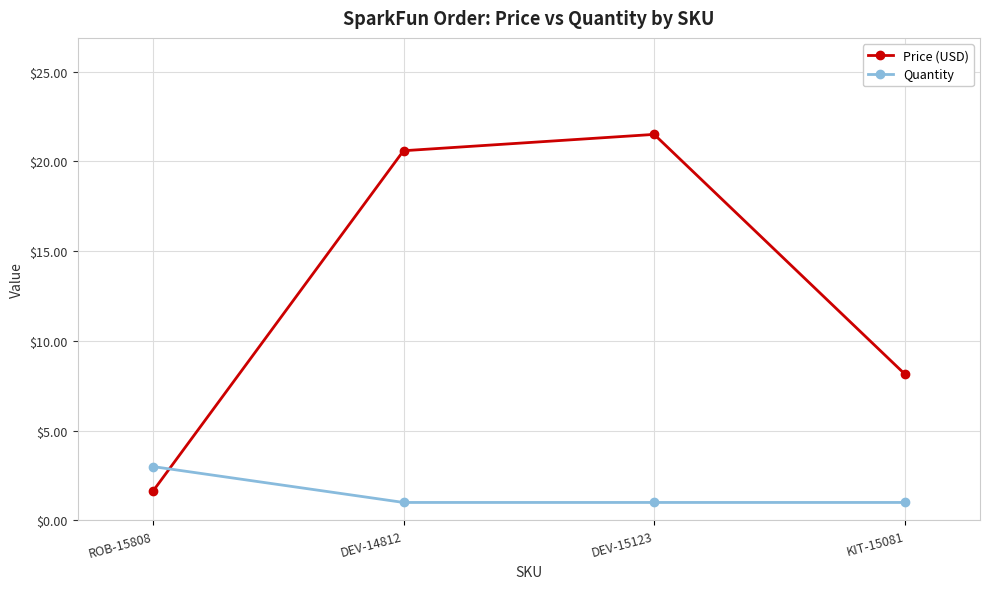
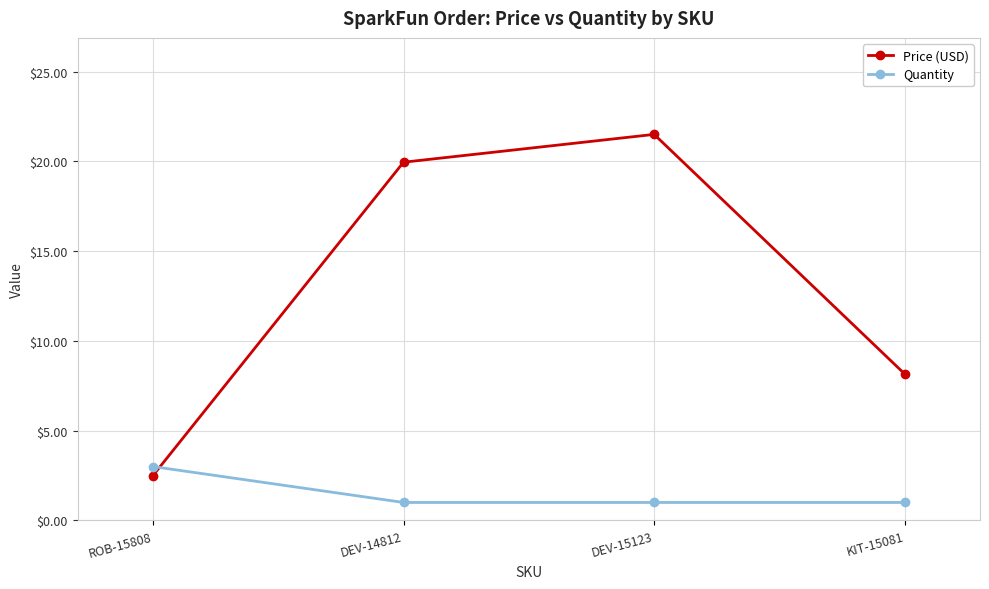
  {
    "Price (USD)": {
-     "ROB-15808": "$1.6",
-     "DEV-14812": "$20.6",
+     "ROB-15808": "$2.5",
+     "DEV-14812": "$20.0",
      "DEV-15123": "$21.5",
      "KIT-15081": "$8.2"
    },
    "Quantity": {
      "ROB-15808": "$3.0",
      "DEV-14812": "$1.0",
      "DEV-15123": "$1.0",
      "KIT-15081": "$1.0"
    }
  }
